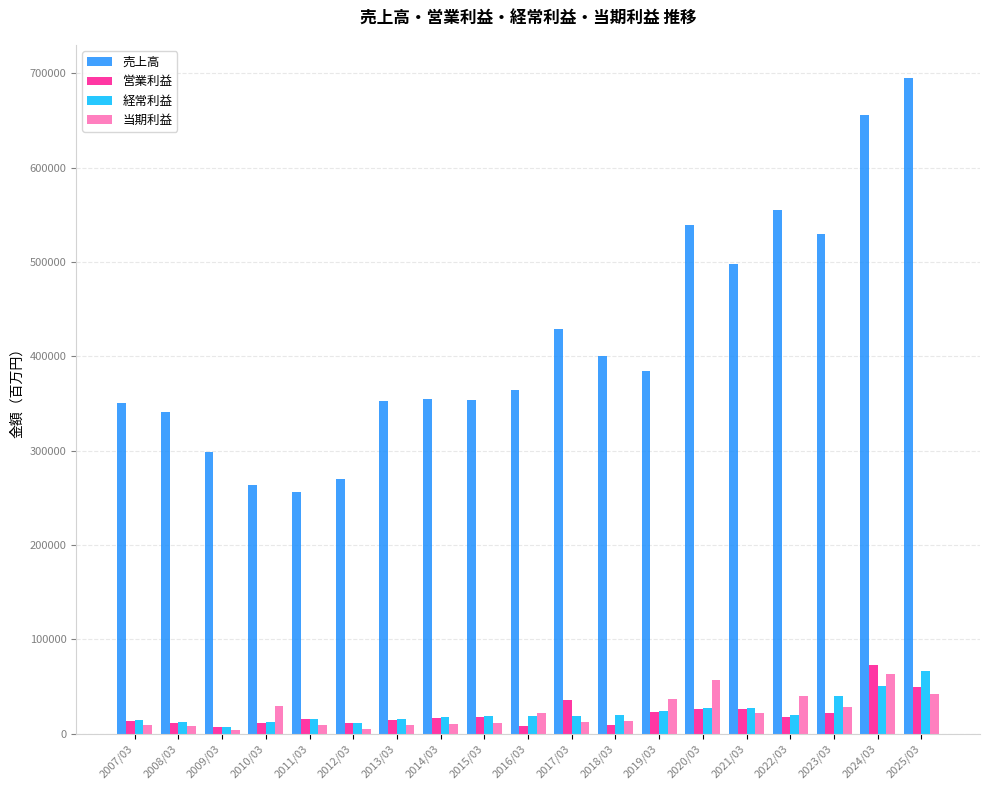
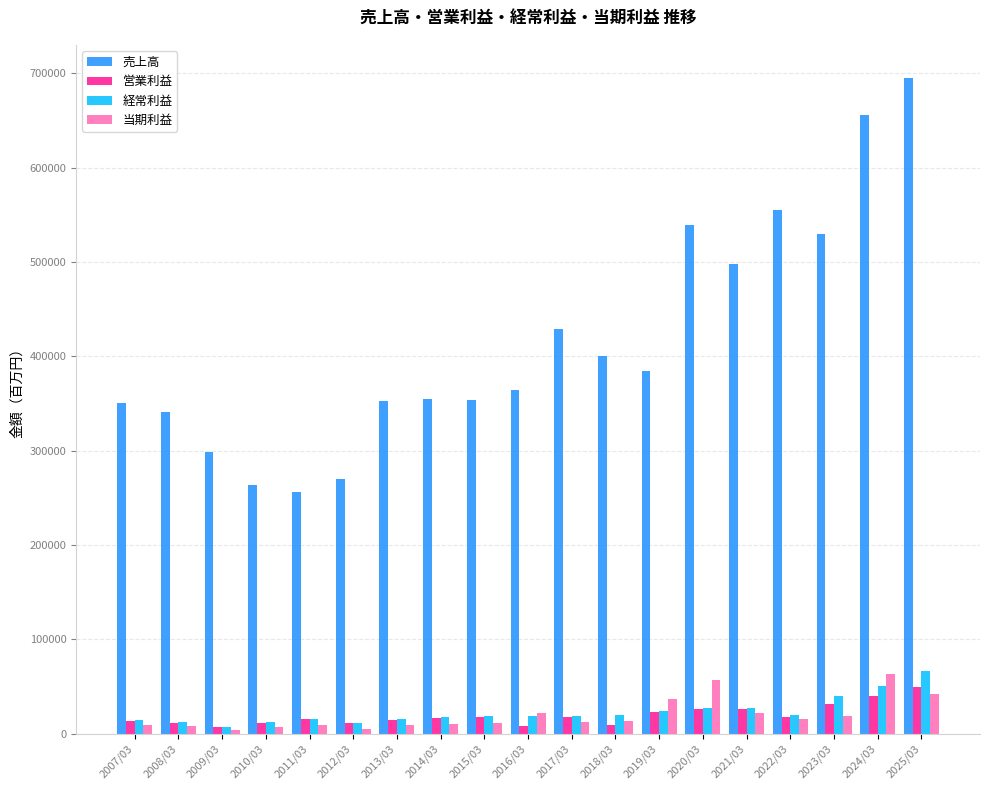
  {
    "営業利益": {
      "2007/03": 10000,
      "2008/03": 10000,
      "2009/03": 10000,
      "2010/03": 10000,
      "2011/03": 20000,
      "2012/03": 10000,
      "2013/03": 10000,
      "2014/03": 20000,
      "2015/03": 20000,
      "2016/03": 10000,
-     "2017/03": 40000,
+     "2017/03": 20000,
      "2018/03": 10000,
      "2019/03": 20000,
      "2020/03": 30000,
      "2021/03": 30000,
      "2022/03": 20000,
-     "2023/03": 20000,
-     "2024/03": 70000,
+     "2023/03": 30000,
+     "2024/03": 40000,
      "2025/03": 50000
    },
    "当期利益": {
      "2007/03": 10000,
      "2008/03": 10000,
      "2009/03": 0,
-     "2010/03": 30000,
+     "2010/03": 10000,
      "2011/03": 10000,
      "2012/03": 0,
      "2013/03": 10000,
      "2014/03": 10000,
      "2015/03": 10000,
      "2016/03": 20000,
      "2017/03": 10000,
      "2018/03": 10000,
      "2019/03": 40000,
      "2020/03": 60000,
      "2021/03": 20000,
-     "2022/03": 40000,
-     "2023/03": 30000,
+     "2022/03": 10000,
+     "2023/03": 20000,
      "2024/03": 60000,
      "2025/03": 40000
    }
  }
